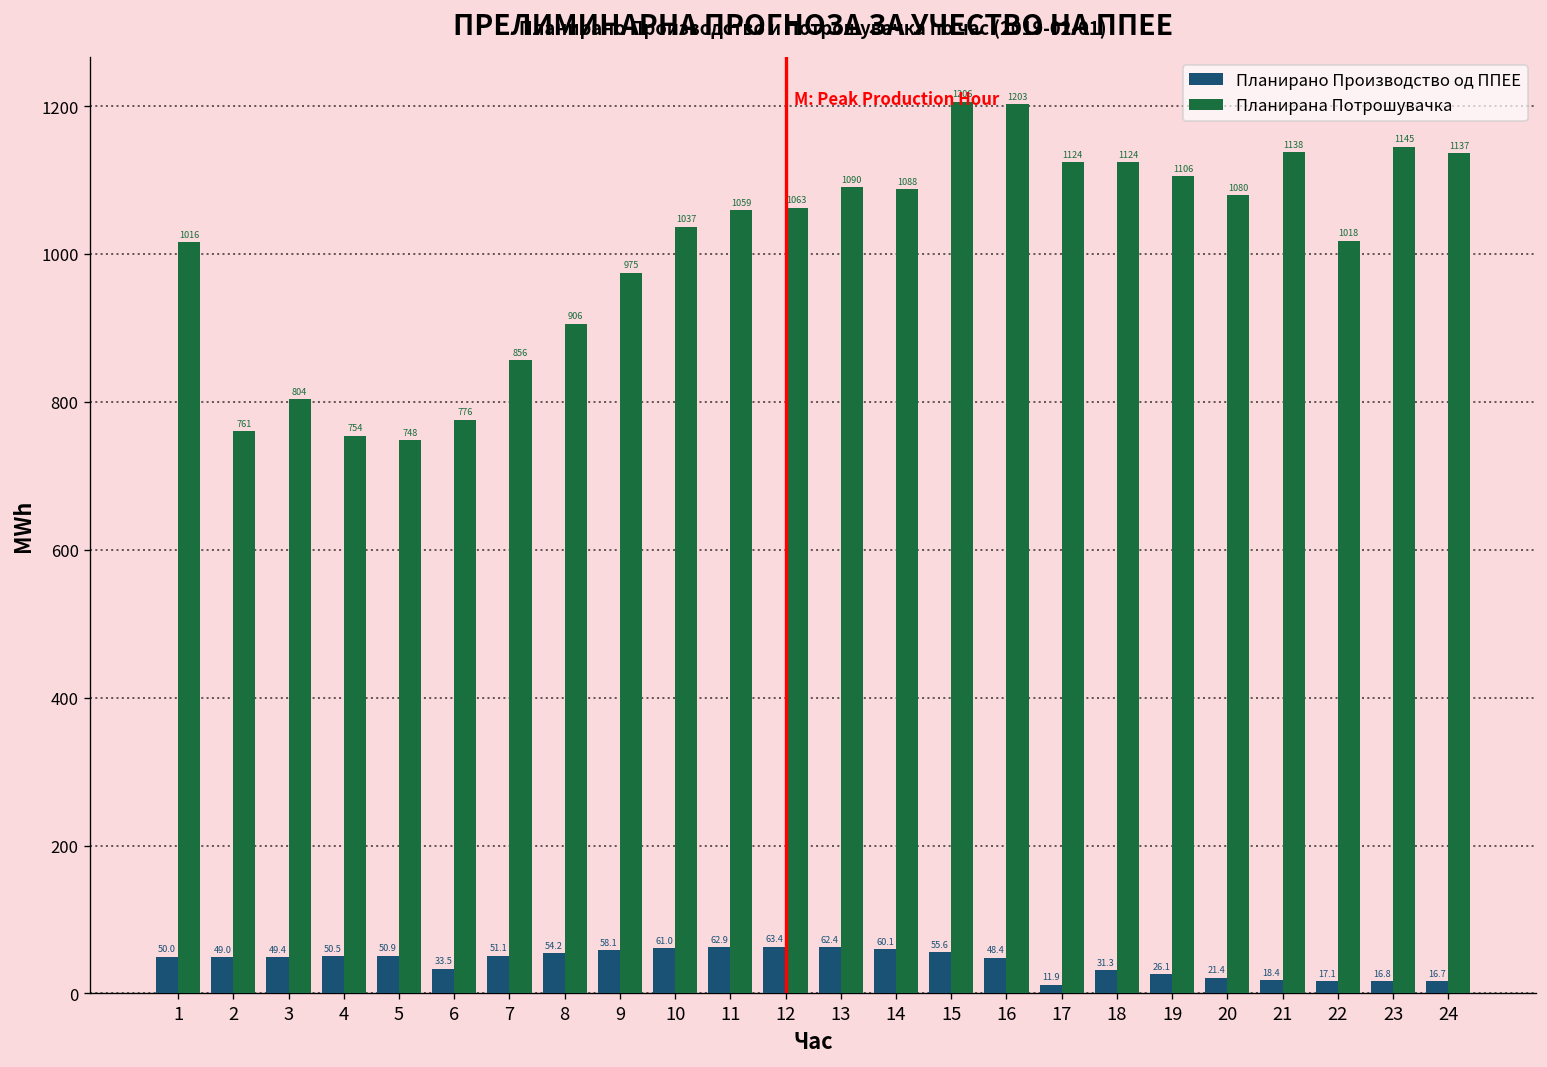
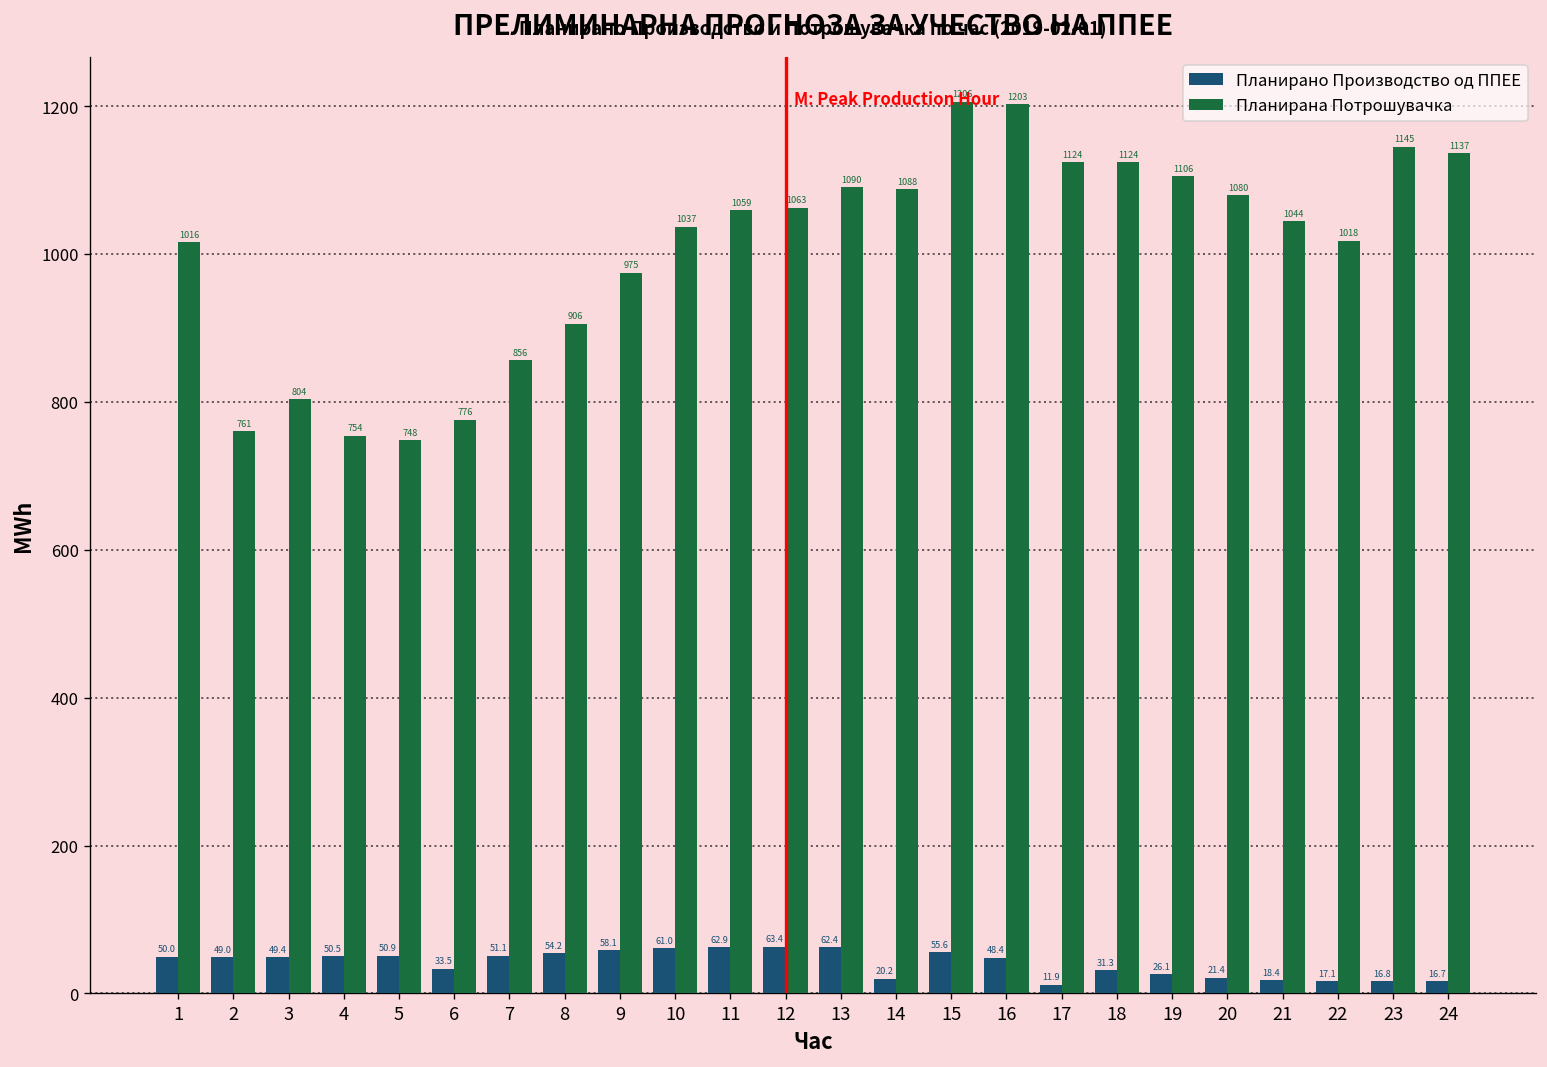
  {
    "Планирано Производство од ППЕЕ": {
      "1": 50.0,
      "2": 49.0,
      "3": 49.4,
      "4": 50.5,
      "5": 50.9,
      "6": 33.5,
      "7": 51.1,
      "8": 54.2,
      "9": 58.1,
      "10": 61.0,
      "11": 62.9,
      "12": 63.4,
      "13": 62.4,
-     "14": 60.1,
+     "14": 20.2,
      "15": 55.6,
      "16": 48.4,
      "17": 11.9,
      "18": 31.3,
      "19": 26.1,
      "20": 21.4,
      "21": 18.4,
      "22": 17.1,
      "23": 16.8,
      "24": 16.7
    },
    "Планирана Потрошувачка": {
      "1": 1016,
      "2": 761,
      "3": 804,
      "4": 754,
      "5": 748,
      "6": 776,
      "7": 856,
      "8": 906,
      "9": 975,
      "10": 1037,
      "11": 1059,
      "12": 1063,
      "13": 1090,
      "14": 1088,
      "16": 1203,
      "17": 1124,
      "18": 1124,
      "19": 1106,
      "20": 1080,
-     "21": 1138,
+     "21": 1044,
      "22": 1018,
      "23": 1145,
      "24": 1137
    }
  }
